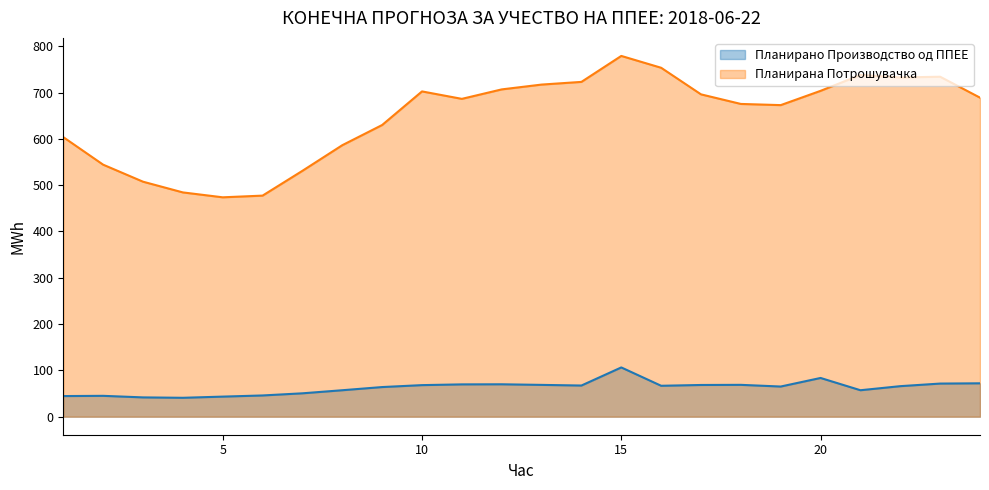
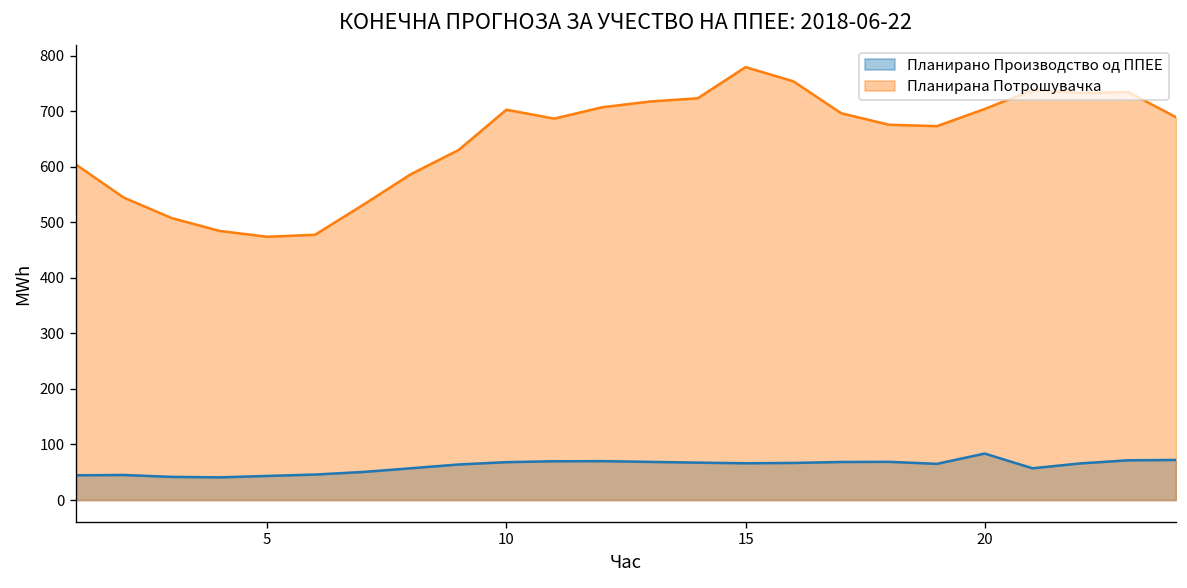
  {
    "Планирано Производство од ППЕЕ": {
      "5": 40,
      "10": 70,
-     "15": 110,
+     "15": 70,
      "20": 80
    },
    "Планирана Потрошувачка": {
      "5": 470,
      "10": 700,
      "15": 780,
      "20": 700
    }
  }
